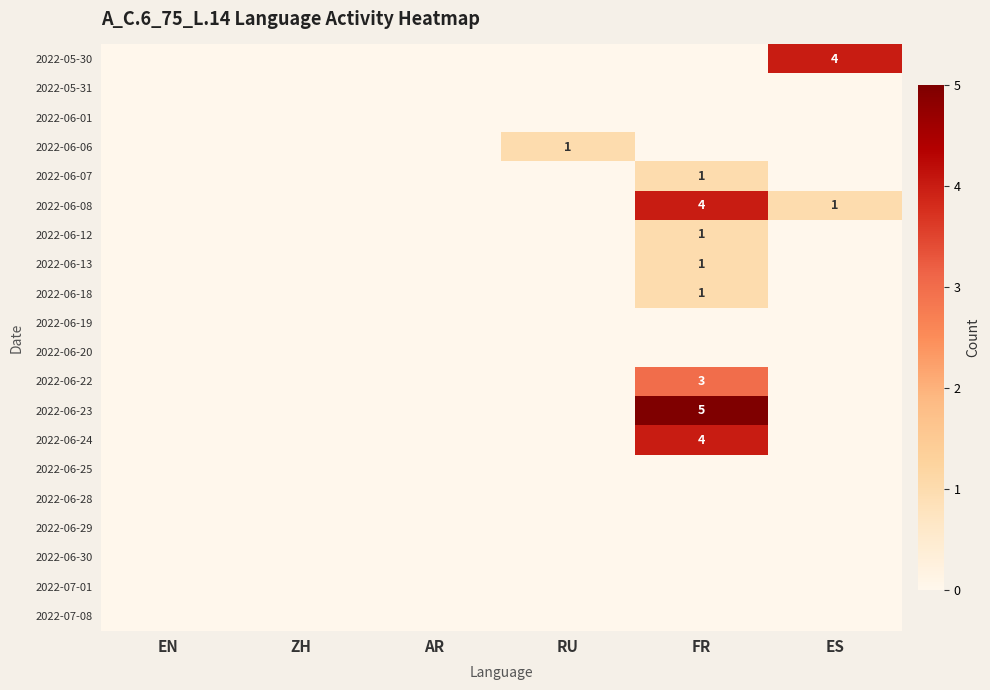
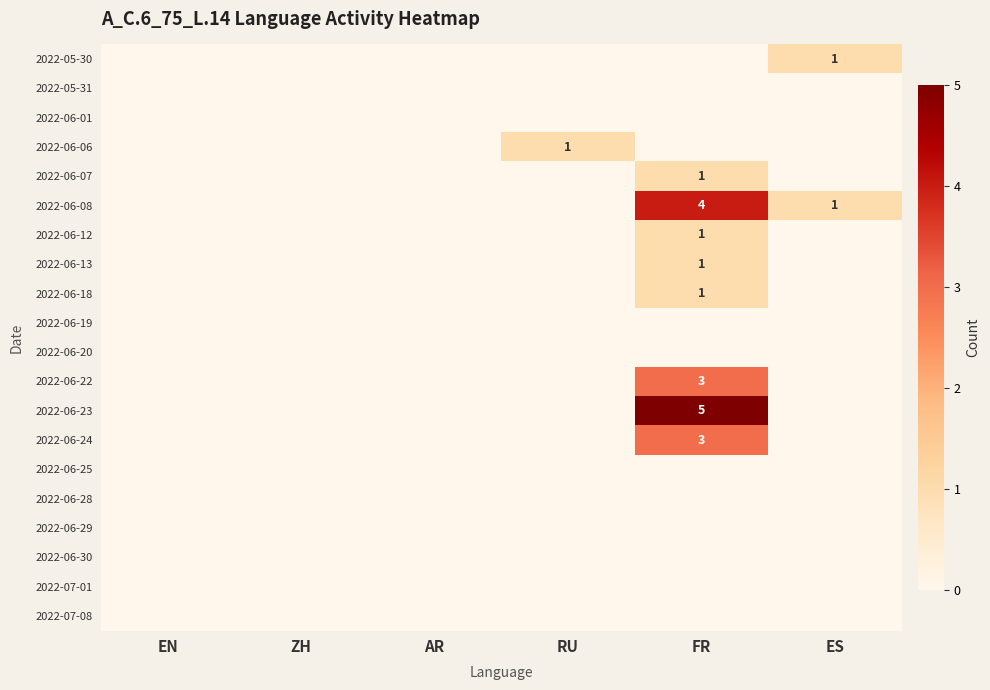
  {
    "2022-05-30": {
-     "ES": 4
+     "ES": 1
    },
    "2022-06-06": {
      "RU": 1
    },
    "2022-06-07": {
      "FR": 1
    },
    "2022-06-08": {
      "FR": 4,
      "ES": 1
    },
    "2022-06-12": {
      "FR": 1
    },
    "2022-06-13": {
      "FR": 1
    },
    "2022-06-18": {
      "FR": 1
    },
    "2022-06-22": {
      "FR": 3
    },
    "2022-06-23": {
      "FR": 5
    },
    "2022-06-24": {
-     "FR": 4
+     "FR": 3
    }
  }
